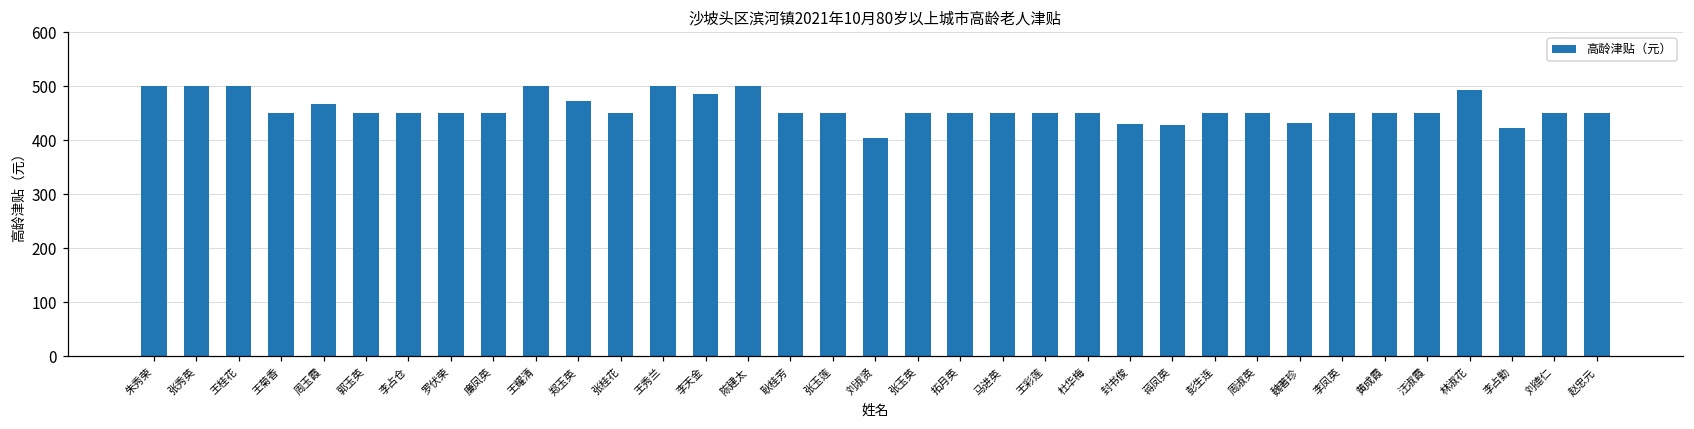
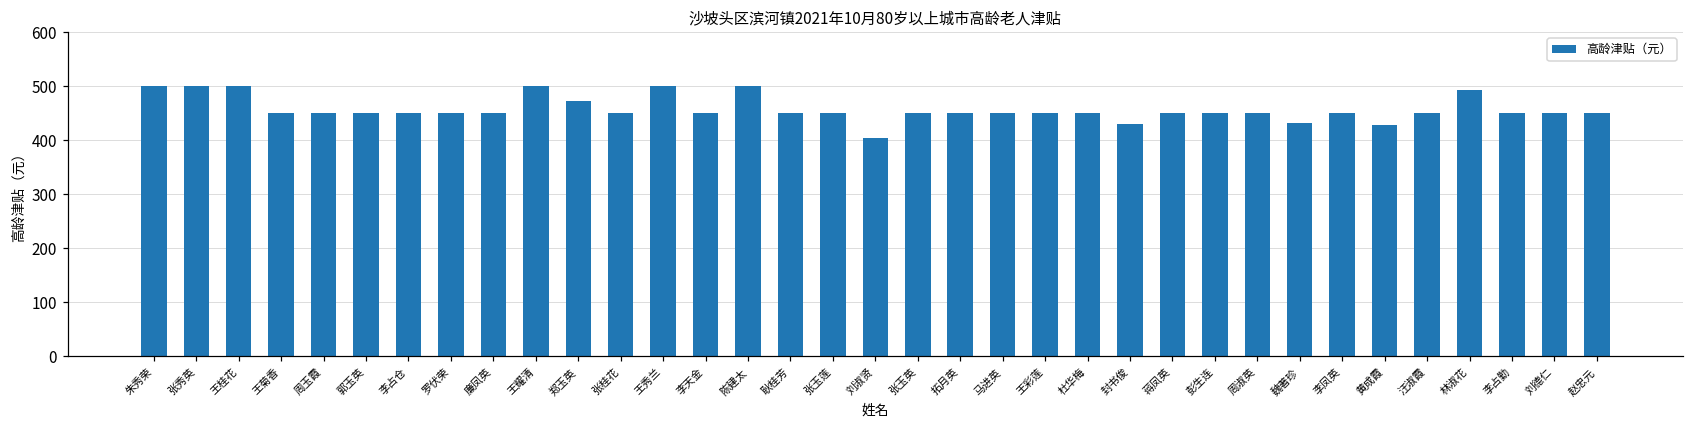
  {
    "朱秀荣": 500,
    "张秀英": 500,
    "王桂花": 500,
    "王菊香": 450,
-   "周玉霞": 470,
+   "周玉霞": 450,
    "郭玉英": 450,
    "李占仓": 450,
    "罗伏荣": 450,
    "廉凤英": 450,
    "王耀清": 500,
    "郑玉英": 470,
    "张桂花": 450,
    "王秀兰": 500,
-   "李天金": 490,
+   "李天金": 450,
    "陈建太": 500,
    "耿桂芳": 450,
    "张玉莲": 450,
    "刘淑贤": 400,
    "张玉英": 450,
    "拓月英": 450,
    "马进英": 450,
    "王彩莲": 450,
    "杜华梅": 450,
    "封书俊": 430,
-   "蒋凤英": 430,
+   "蒋凤英": 450,
    "彭生连": 450,
    "周淑英": 450,
    "魏著珍": 430,
    "李凤英": 450,
-   "黄成霞": 450,
+   "黄成霞": 430,
    "汪淑霞": 450,
    "林淑花": 490,
-   "李占勤": 420,
+   "李占勤": 450,
    "刘德仁": 450,
    "赵忠元": 450
  }
